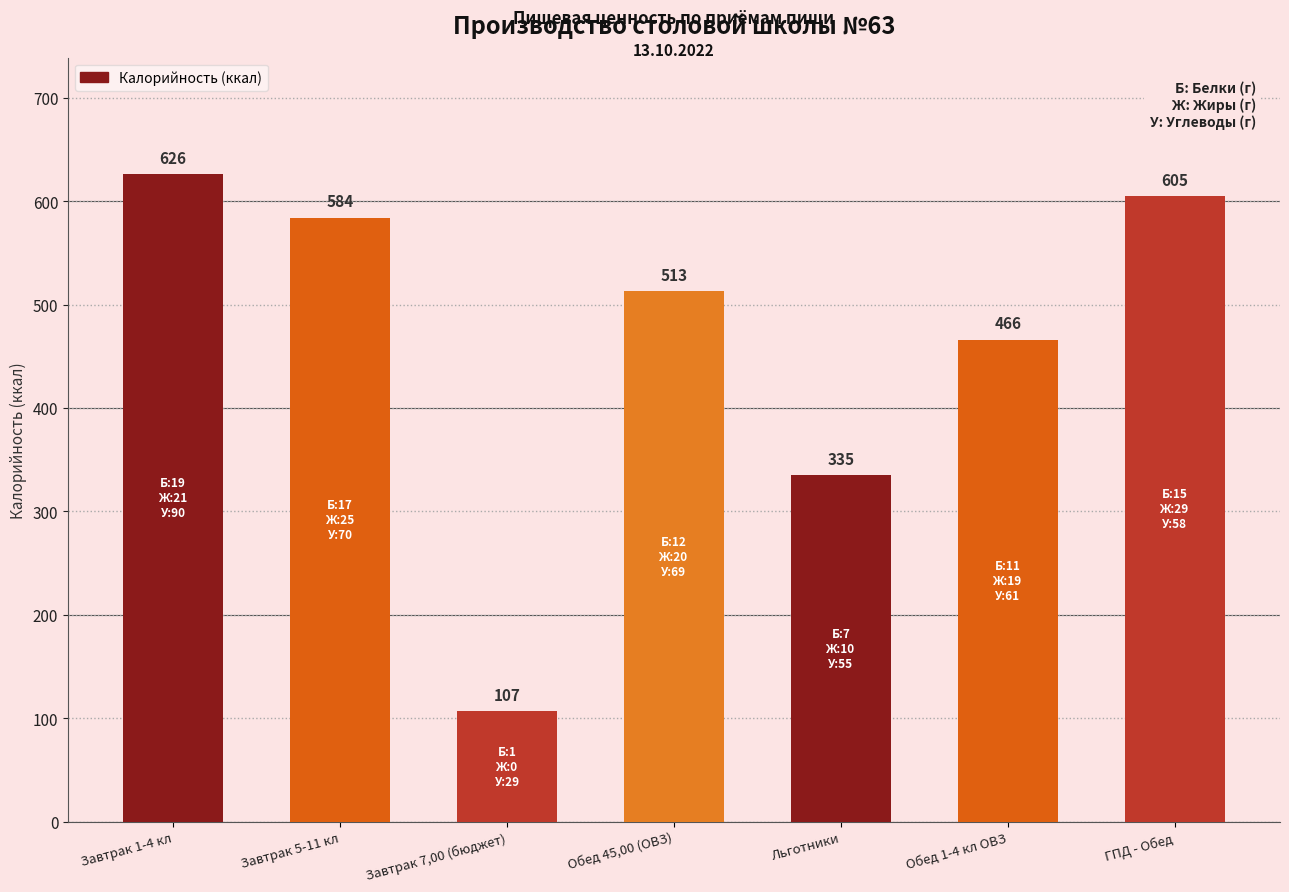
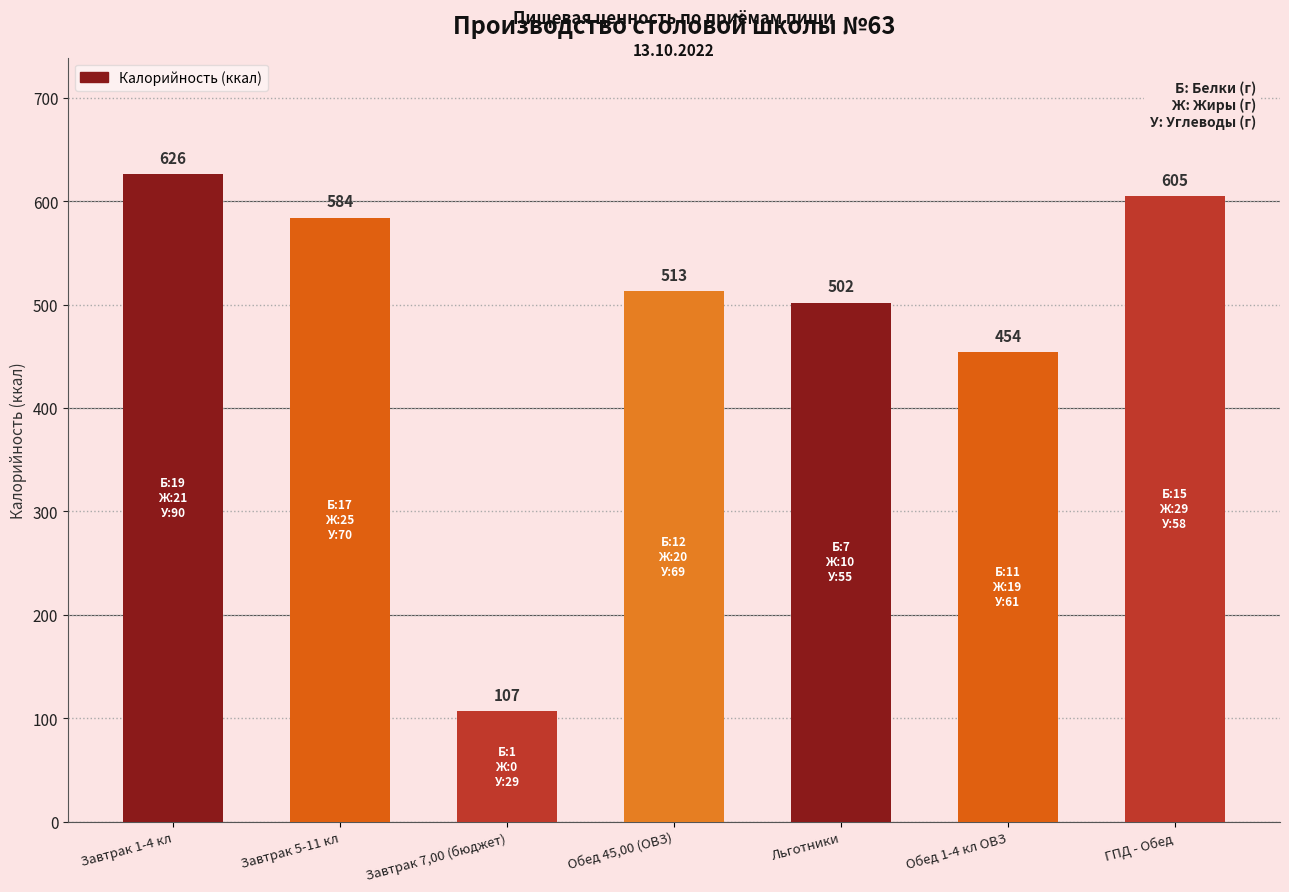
  {
    "Завтрак 1-4 кл": 626,
    "Завтрак 5-11 кл": 584,
    "Завтрак 7,00 (бюджет)": 107,
    "Обед 45,00 (ОВЗ)": 513,
-   "Льготники": 335,
-   "Обед 1-4 кл ОВЗ": 466,
+   "Льготники": 502,
+   "Обед 1-4 кл ОВЗ": 454,
    "ГПД - Обед": 605
  }
